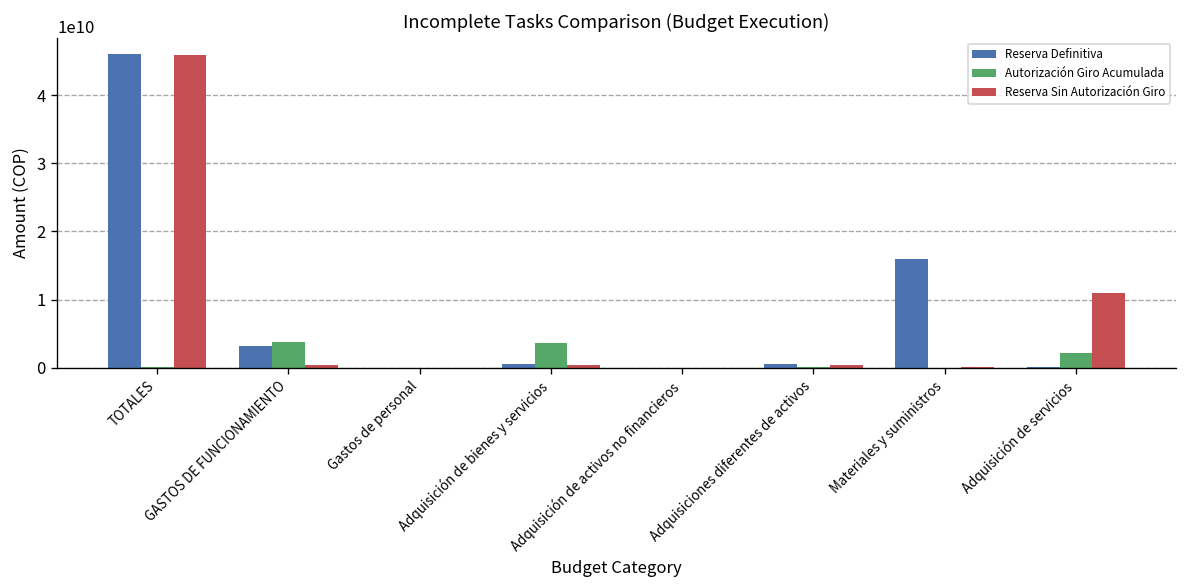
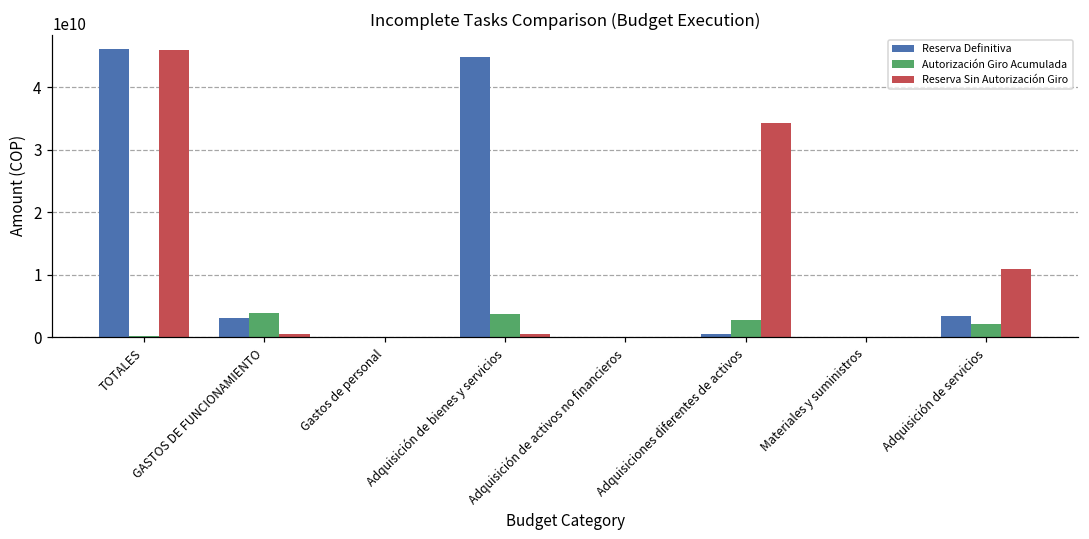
  {
    "Reserva Definitiva": {
      "TOTALES": 46000000000,
      "GASTOS DE FUNCIONAMIENTO": 3000000000,
-     "Adquisición de bienes y servicios": 0,
+     "Adquisición de bienes y servicios": 45000000000,
      "Adquisiciones diferentes de activos": 0,
-     "Materiales y suministros": 16000000000,
-     "Adquisición de servicios": 0
+     "Materiales y suministros": 0,
+     "Adquisición de servicios": 3000000000
    },
    "Autorización Giro Acumulada": {
      "GASTOS DE FUNCIONAMIENTO": 4000000000,
      "Gastos de personal": 0,
      "Adquisición de bienes y servicios": 4000000000,
      "Adquisición de activos no financieros": 0,
-     "Adquisiciones diferentes de activos": 0,
+     "Adquisiciones diferentes de activos": 3000000000,
      "Adquisición de servicios": 2000000000
    },
    "Reserva Sin Autorización Giro": {
      "TOTALES": 46000000000,
-     "Adquisiciones diferentes de activos": 0,
+     "Adquisiciones diferentes de activos": 34000000000,
      "Adquisición de servicios": 11000000000
    }
  }
